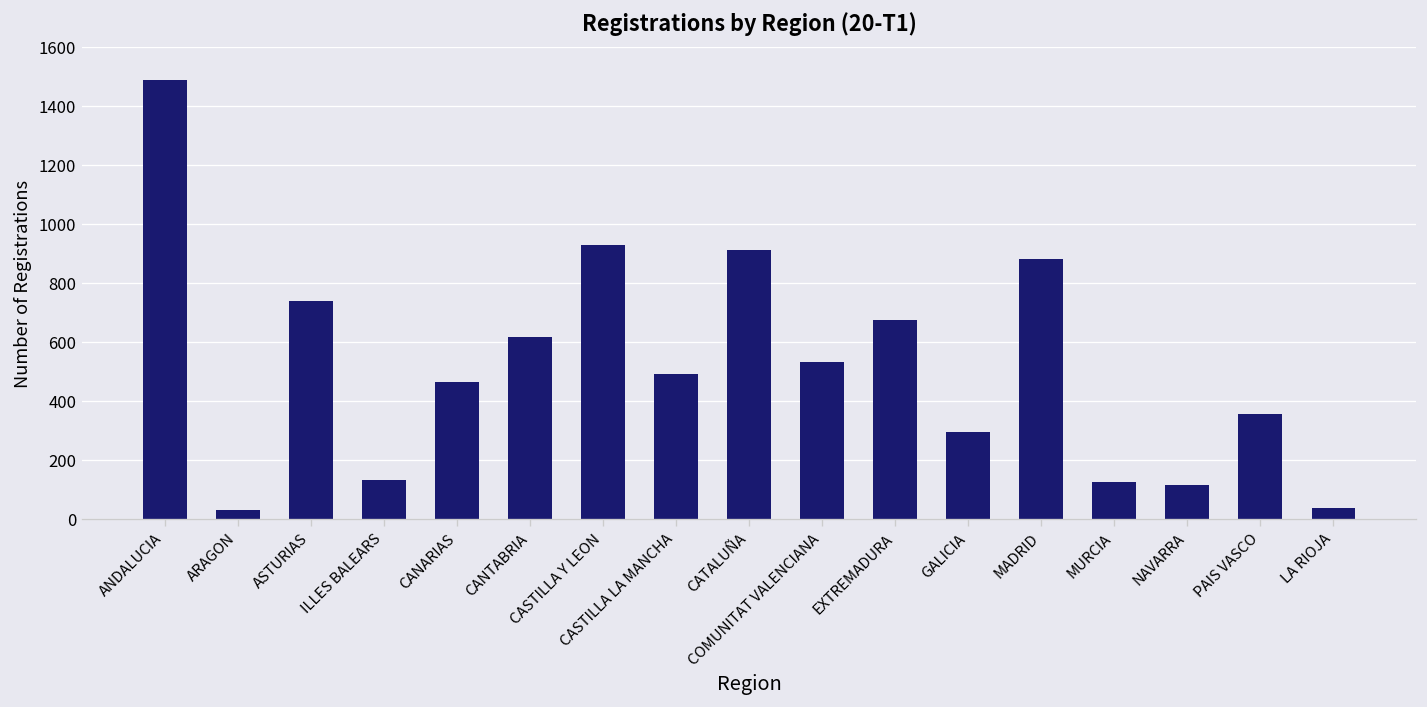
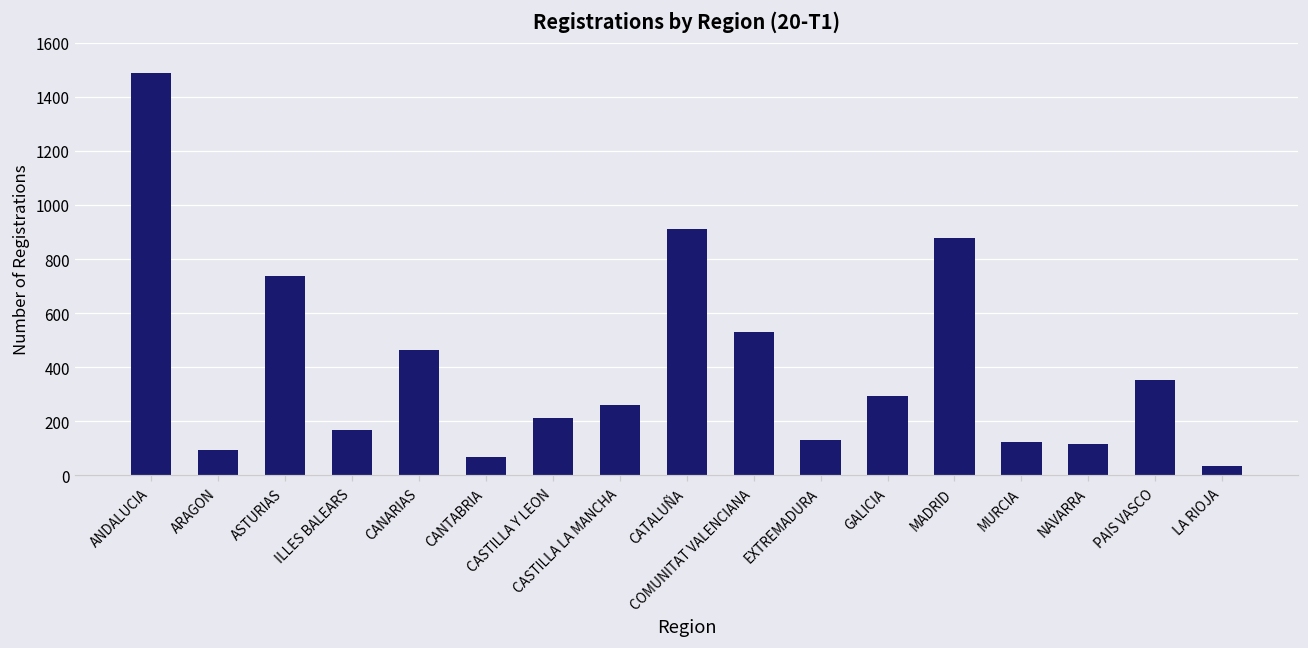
  {
    "ANDALUCIA": 1490,
-   "ARAGON": 30,
+   "ARAGON": 90,
    "ASTURIAS": 740,
-   "ILLES BALEARS": 130,
+   "ILLES BALEARS": 170,
    "CANARIAS": 460,
-   "CANTABRIA": 620,
-   "CASTILLA Y LEON": 930,
-   "CASTILLA LA MANCHA": 490,
+   "CANTABRIA": 70,
+   "CASTILLA Y LEON": 210,
+   "CASTILLA LA MANCHA": 260,
    "CATALUÑA": 910,
    "COMUNITAT VALENCIANA": 530,
-   "EXTREMADURA": 680,
+   "EXTREMADURA": 130,
    "GALICIA": 290,
    "MADRID": 880,
    "MURCIA": 120,
    "NAVARRA": 120,
    "PAIS VASCO": 350,
    "LA RIOJA": 40
  }
